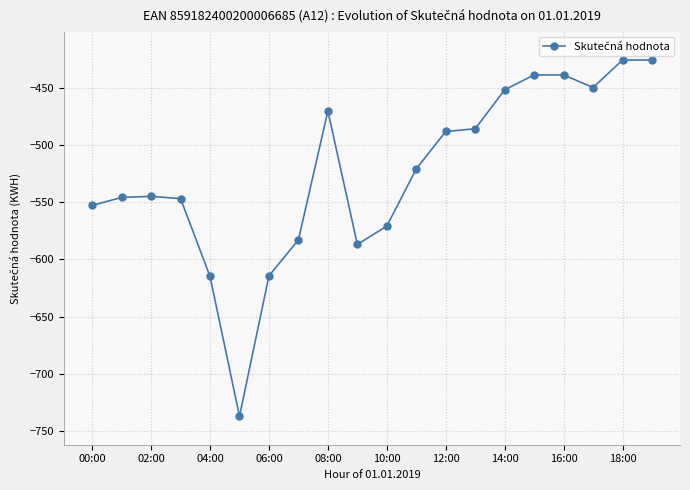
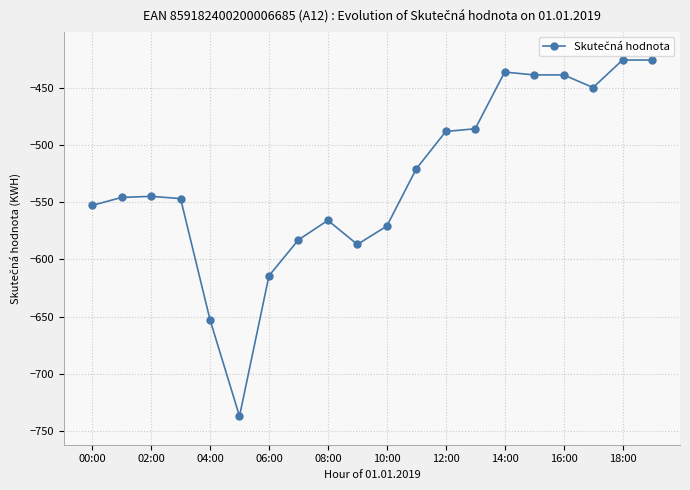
  {
    "00:00": -553,
    "02:00": -545,
-   "04:00": -615,
+   "04:00": -653,
    "06:00": -614,
-   "08:00": -471,
+   "08:00": -566,
    "10:00": -571,
    "12:00": -488,
-   "14:00": -452,
+   "14:00": -437,
    "16:00": -439,
    "18:00": -426
  }
